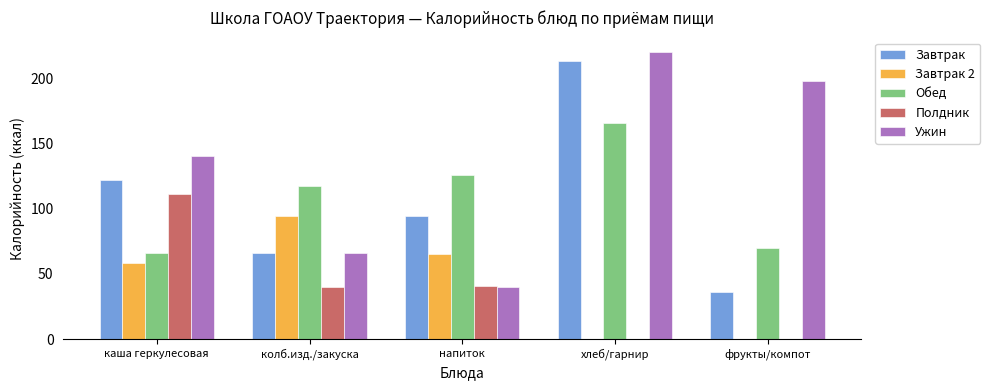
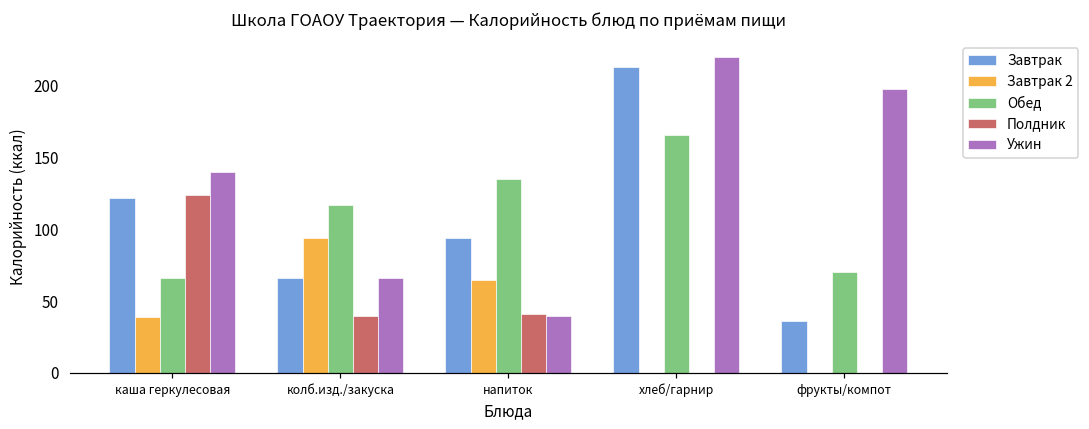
  {
    "Завтрак": {
      "каша геркулесовая": 122,
      "колб.изд./закуска": 66,
      "напиток": 94,
      "хлеб/гарнир": 213,
      "фрукты/компот": 36
    },
    "Завтрак 2": {
-     "каша геркулесовая": 58,
+     "каша геркулесовая": 39,
      "колб.изд./закуска": 94,
      "напиток": 65,
      "хлеб/гарнир": 0,
      "фрукты/компот": 0
    },
    "Обед": {
      "каша геркулесовая": 66,
      "колб.изд./закуска": 117,
-     "напиток": 126,
+     "напиток": 135,
      "хлеб/гарнир": 165,
      "фрукты/компот": 70
    },
    "Полдник": {
-     "каша геркулесовая": 111,
+     "каша геркулесовая": 124,
      "колб.изд./закуска": 40,
      "напиток": 41,
      "хлеб/гарнир": 0,
      "фрукты/компот": 0
    },
    "Ужин": {
      "каша геркулесовая": 140,
      "колб.изд./закуска": 66,
      "напиток": 40,
      "хлеб/гарнир": 220,
      "фрукты/компот": 198
    }
  }
